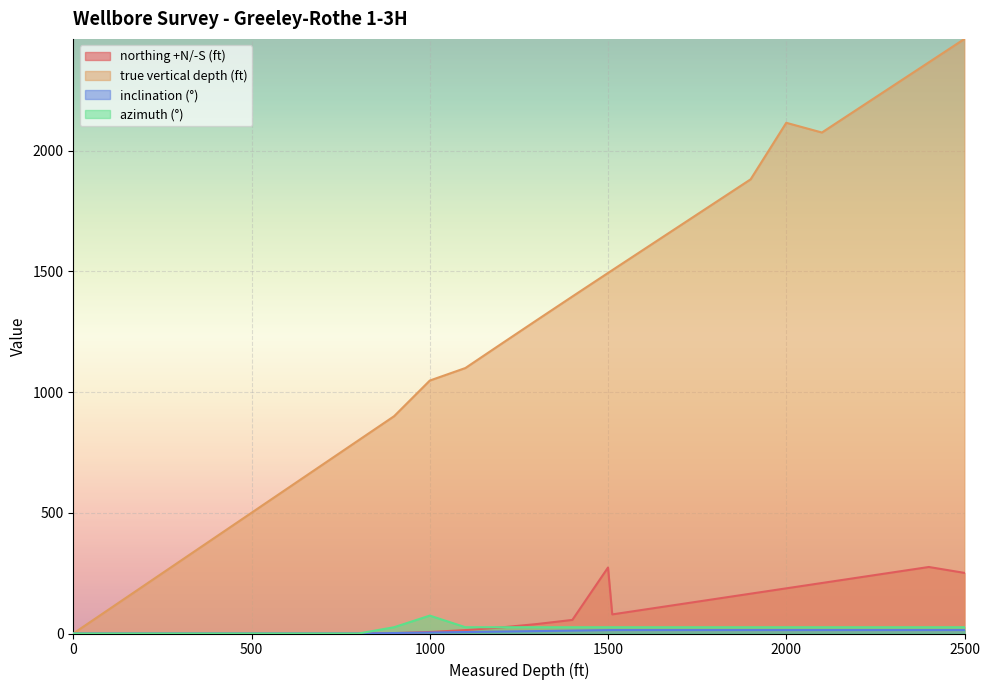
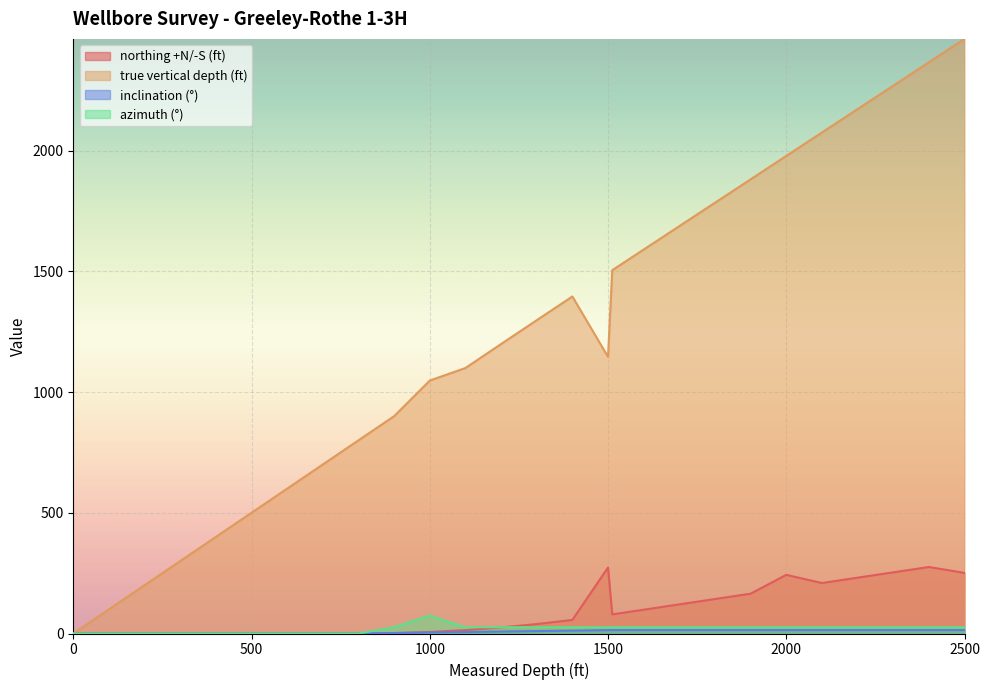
  {
    "northing +N/-S (ft)": {
      "1500": 270,
-     "2000": 190,
+     "2000": 240,
      "2500": 250
    },
    "true vertical depth (ft)": {
      "1000": 1050,
-     "1500": 1490,
-     "2000": 2110,
+     "1500": 1150,
+     "2000": 1980,
      "2500": 2460
    },
    "inclination (°)": {
      "1500": 10,
      "2000": 10,
      "2500": 10
    },
    "azimuth (°)": {
      "1000": 70,
      "1500": 30,
      "2000": 30,
      "2500": 30
    }
  }
